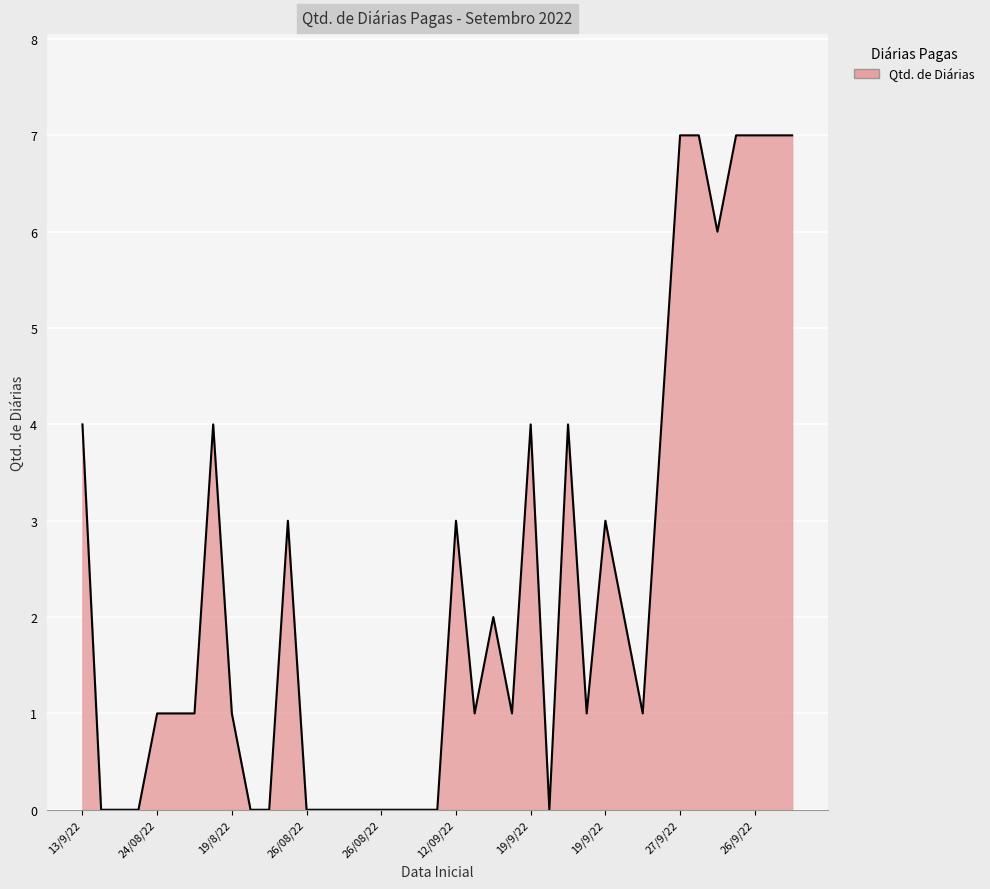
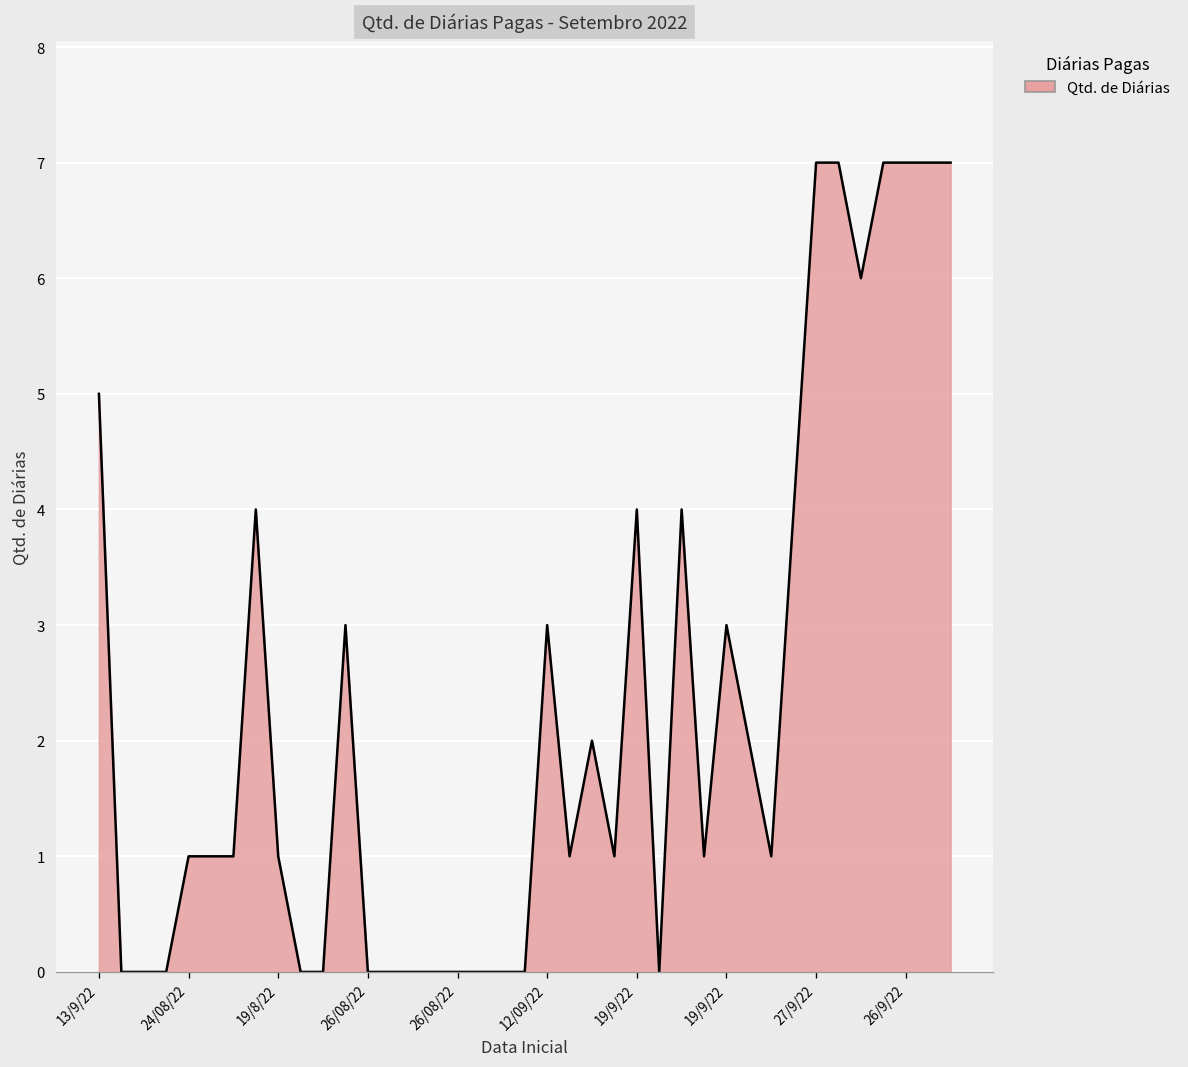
  {
-   "13/9/22": 4,
+   "13/9/22": 5,
    "12/09/22": 3,
    "27/9/22": 7
  }
